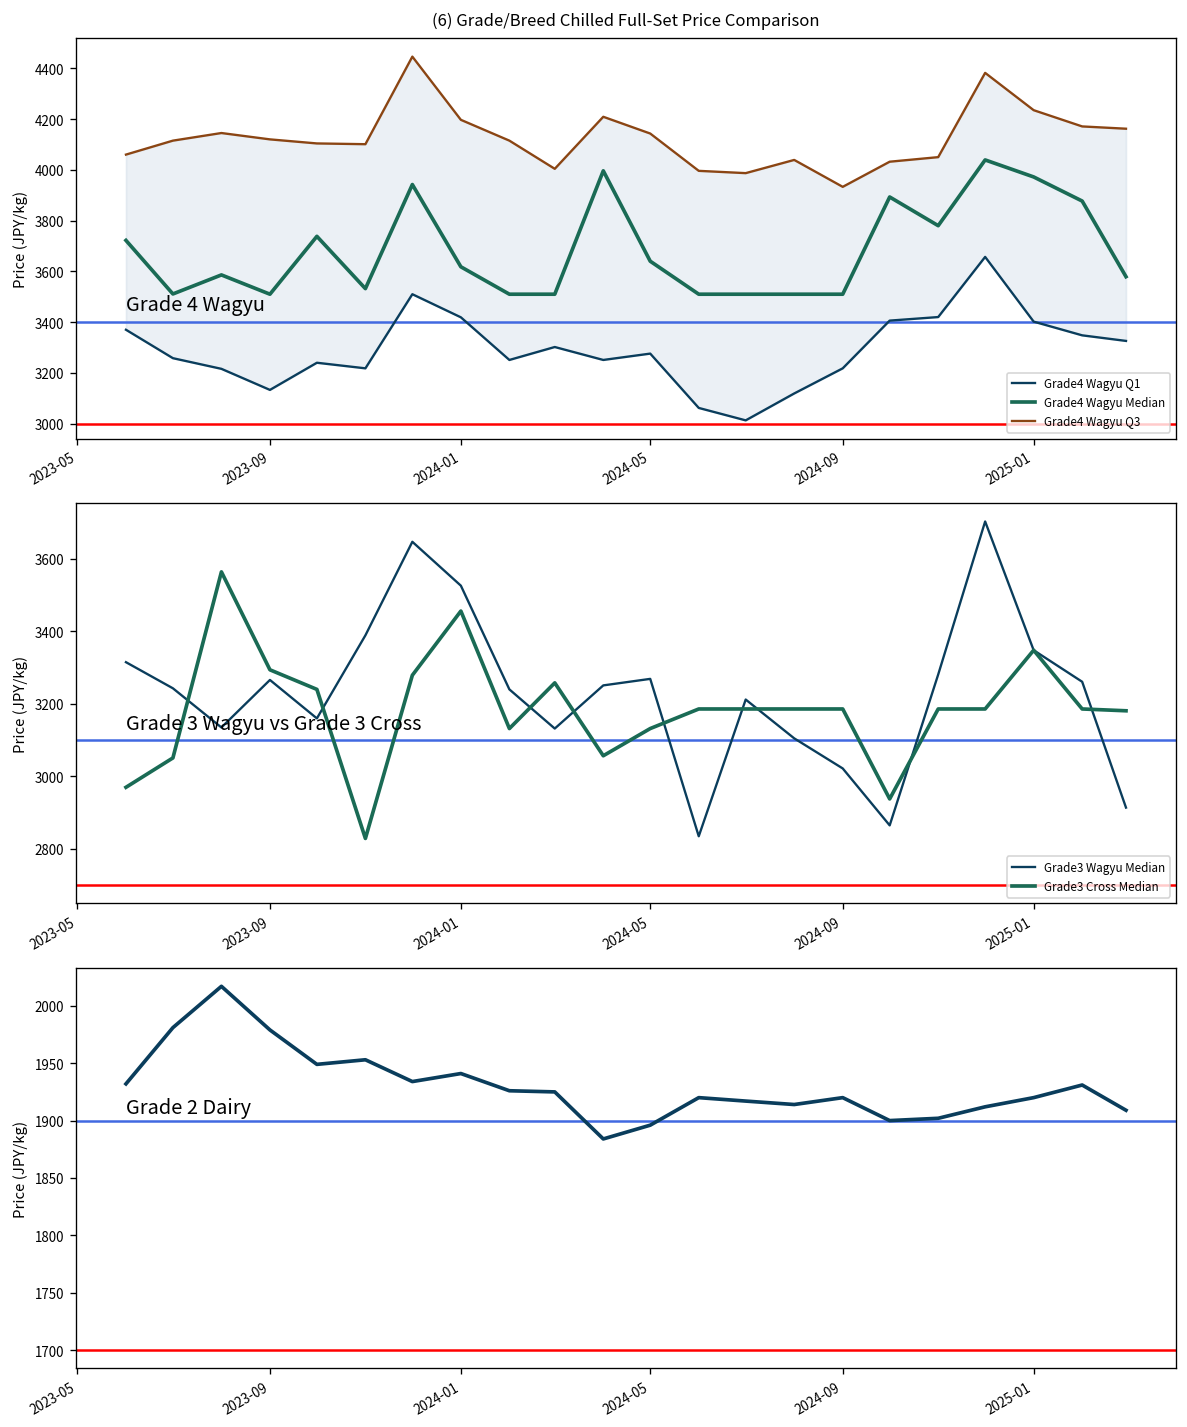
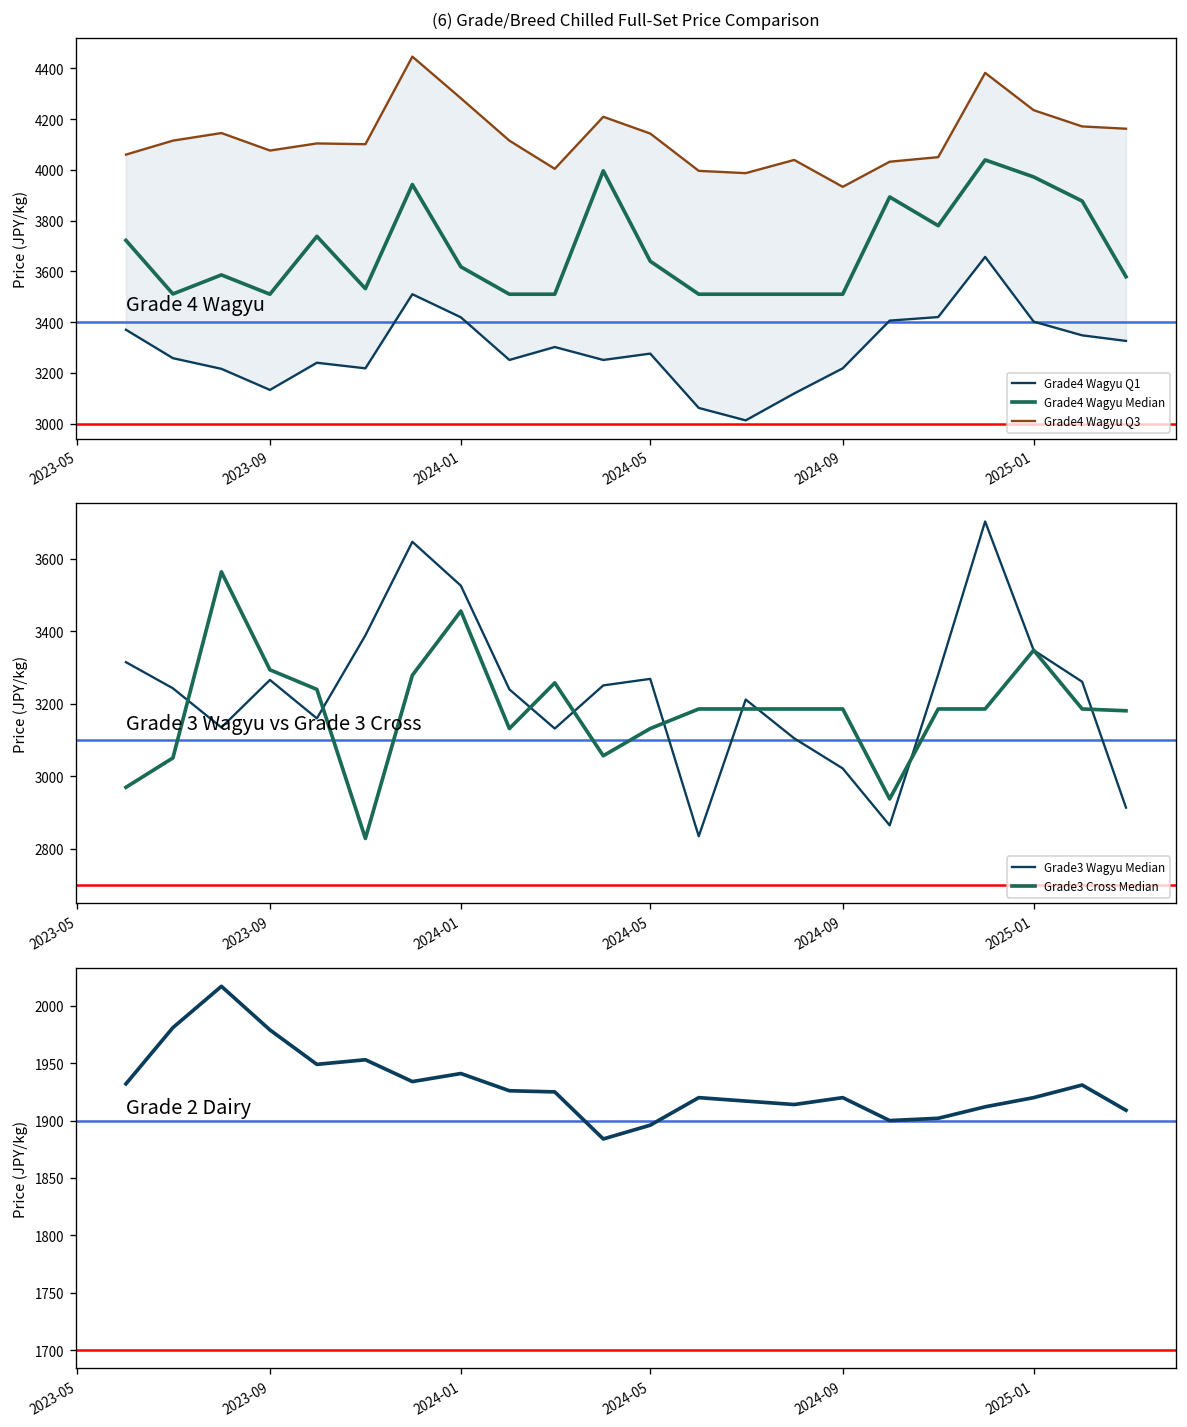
  {
    "(6) Grade/Breed Chilled Full-Set Price Comparison": {
      "Grade4 Wagyu Q3": {
-       "2023-09": 4120,
-       "2024-01": 4200,
+       "2023-09": 4080,
+       "2024-01": 4280,
        "2024-05": 4140,
        "2024-09": 3930,
        "2025-01": 4240
      }
    }
  }
